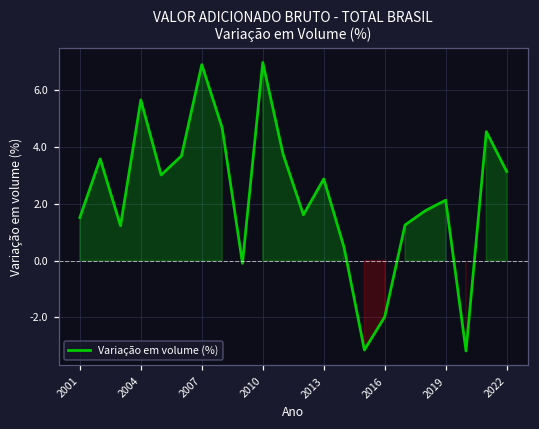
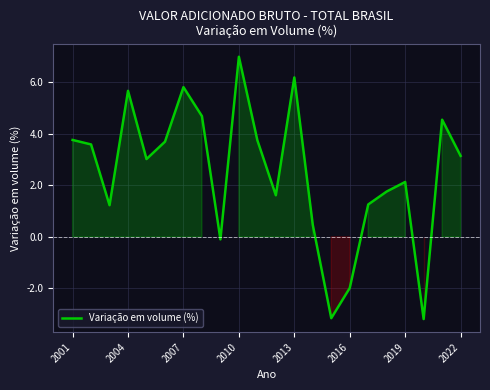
  {
-   "2001": 1.5,
+   "2001": 3.8,
    "2004": 5.7,
-   "2007": 6.9,
+   "2007": 5.8,
    "2010": 7.0,
-   "2013": 2.9,
+   "2013": 6.2,
    "2016": -2.0,
    "2019": 2.1,
    "2022": 3.1
  }
